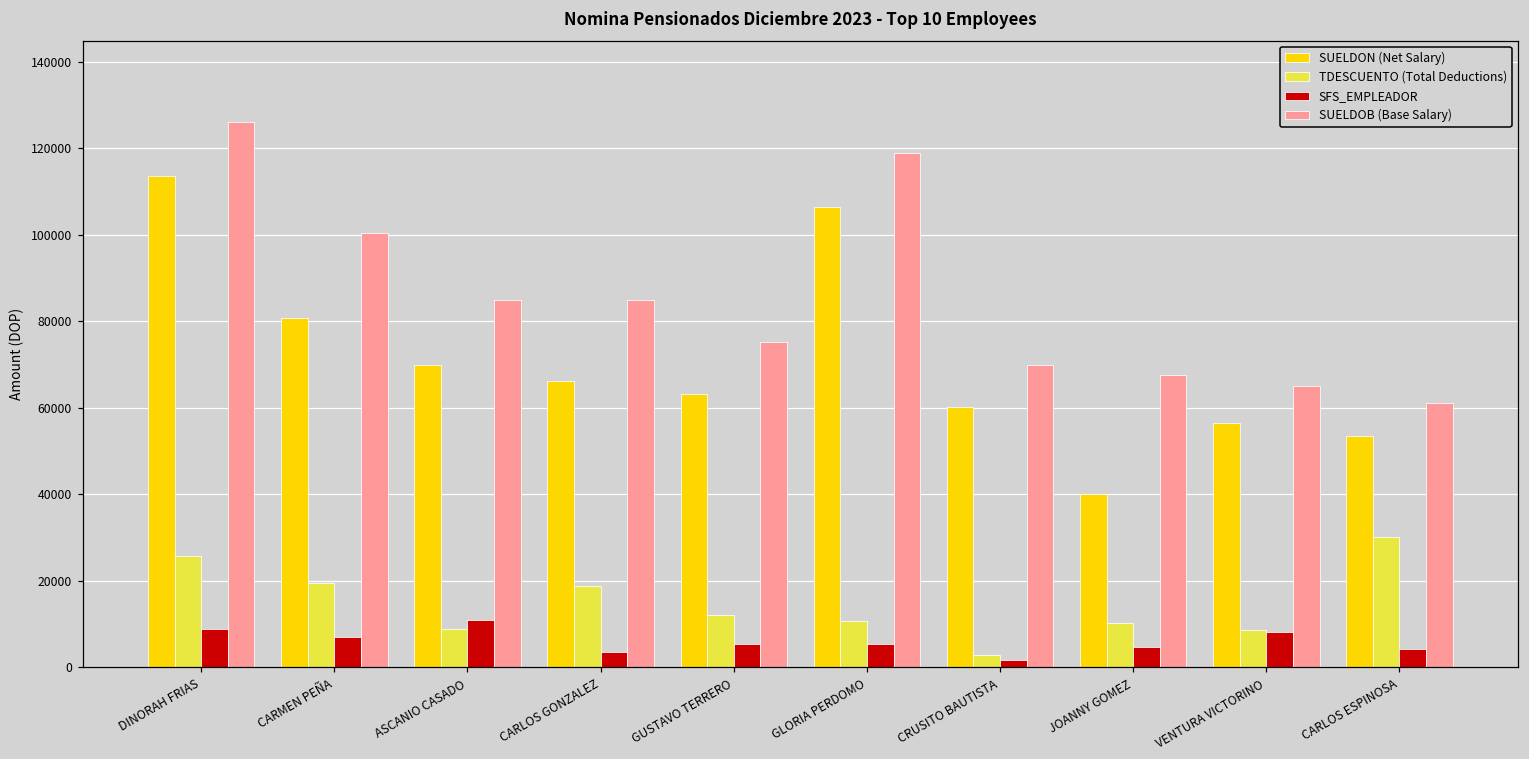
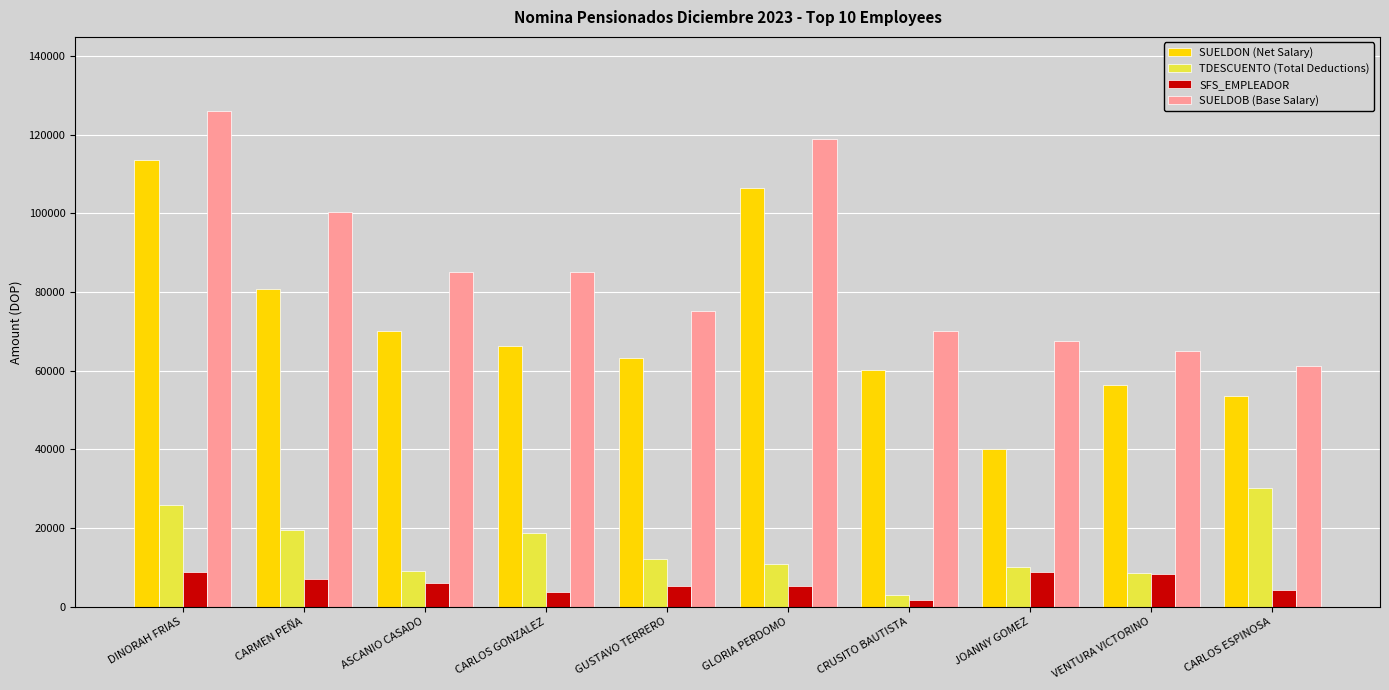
  {
    "SUELDON (Net Salary)": {
      "DINORAH FRIAS": 114000,
      "CARMEN PEÑA": 81000,
      "ASCANIO CASADO": 70000,
      "CARLOS GONZALEZ": 66000,
      "GUSTAVO TERRERO": 63000,
      "GLORIA PERDOMO": 106000,
      "CRUSITO BAUTISTA": 60000,
      "JOANNY GOMEZ": 40000,
      "VENTURA VICTORINO": 56000,
      "CARLOS ESPINOSA": 54000
    },
    "TDESCUENTO (Total Deductions)": {
      "DINORAH FRIAS": 26000,
      "CARMEN PEÑA": 20000,
      "ASCANIO CASADO": 9000,
      "CARLOS GONZALEZ": 19000,
      "GUSTAVO TERRERO": 12000,
      "GLORIA PERDOMO": 11000,
      "CRUSITO BAUTISTA": 3000,
      "JOANNY GOMEZ": 10000,
      "VENTURA VICTORINO": 9000,
      "CARLOS ESPINOSA": 30000
    },
    "SFS_EMPLEADOR": {
      "DINORAH FRIAS": 9000,
      "CARMEN PEÑA": 7000,
-     "ASCANIO CASADO": 11000,
+     "ASCANIO CASADO": 6000,
      "CARLOS GONZALEZ": 4000,
      "GUSTAVO TERRERO": 5000,
      "GLORIA PERDOMO": 5000,
      "CRUSITO BAUTISTA": 2000,
-     "JOANNY GOMEZ": 5000,
+     "JOANNY GOMEZ": 9000,
      "VENTURA VICTORINO": 8000,
      "CARLOS ESPINOSA": 4000
    },
    "SUELDOB (Base Salary)": {
      "DINORAH FRIAS": 126000,
      "CARMEN PEÑA": 100000,
      "ASCANIO CASADO": 85000,
      "CARLOS GONZALEZ": 85000,
      "GUSTAVO TERRERO": 75000,
      "GLORIA PERDOMO": 119000,
      "CRUSITO BAUTISTA": 70000,
      "JOANNY GOMEZ": 68000,
      "VENTURA VICTORINO": 65000,
      "CARLOS ESPINOSA": 61000
    }
  }
